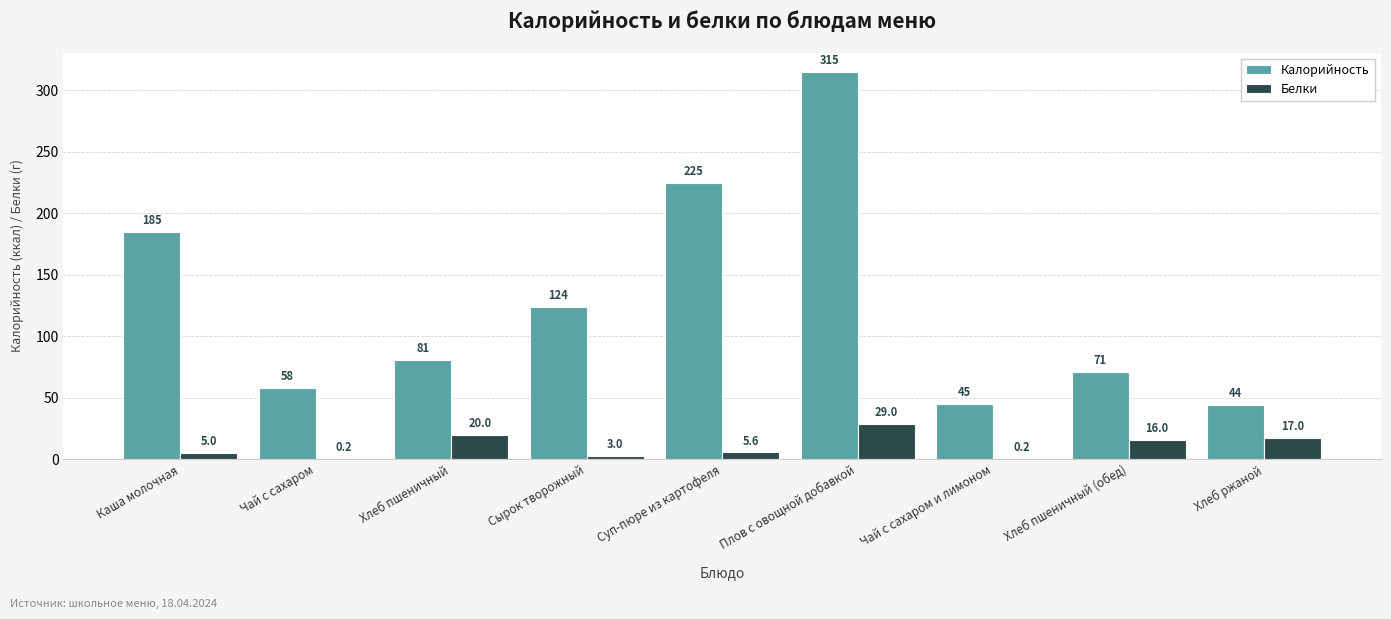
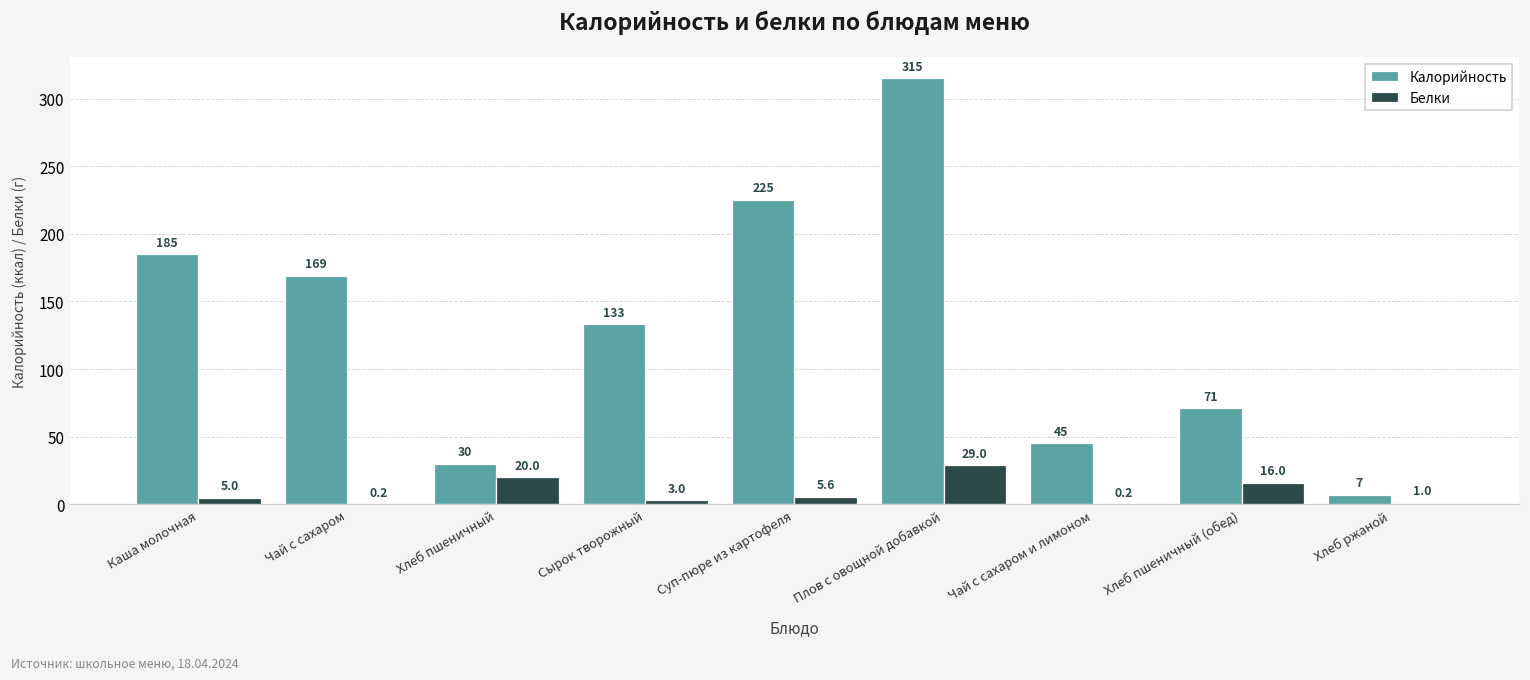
  {
    "Калорийность": {
      "Каша молочная": 185,
-     "Чай с сахаром": 58,
-     "Хлеб пшеничный": 81,
-     "Сырок творожный": 124,
+     "Чай с сахаром": 169,
+     "Хлеб пшеничный": 30,
+     "Сырок творожный": 133,
      "Суп-пюре из картофеля": 225,
      "Плов с овощной добавкой": 315,
      "Чай с сахаром и лимоном": 45,
      "Хлеб пшеничный (обед)": 71,
-     "Хлеб ржаной": 44
+     "Хлеб ржаной": 7
    },
    "Белки": {
      "Каша молочная": 5.0,
      "Чай с сахаром": 0.2,
      "Хлеб пшеничный": 20.0,
      "Сырок творожный": 3.0,
      "Суп-пюре из картофеля": 5.6,
      "Плов с овощной добавкой": 29.0,
      "Чай с сахаром и лимоном": 0.2,
      "Хлеб пшеничный (обед)": 16.0,
-     "Хлеб ржаной": 17.0
+     "Хлеб ржаной": 1.0
    }
  }
